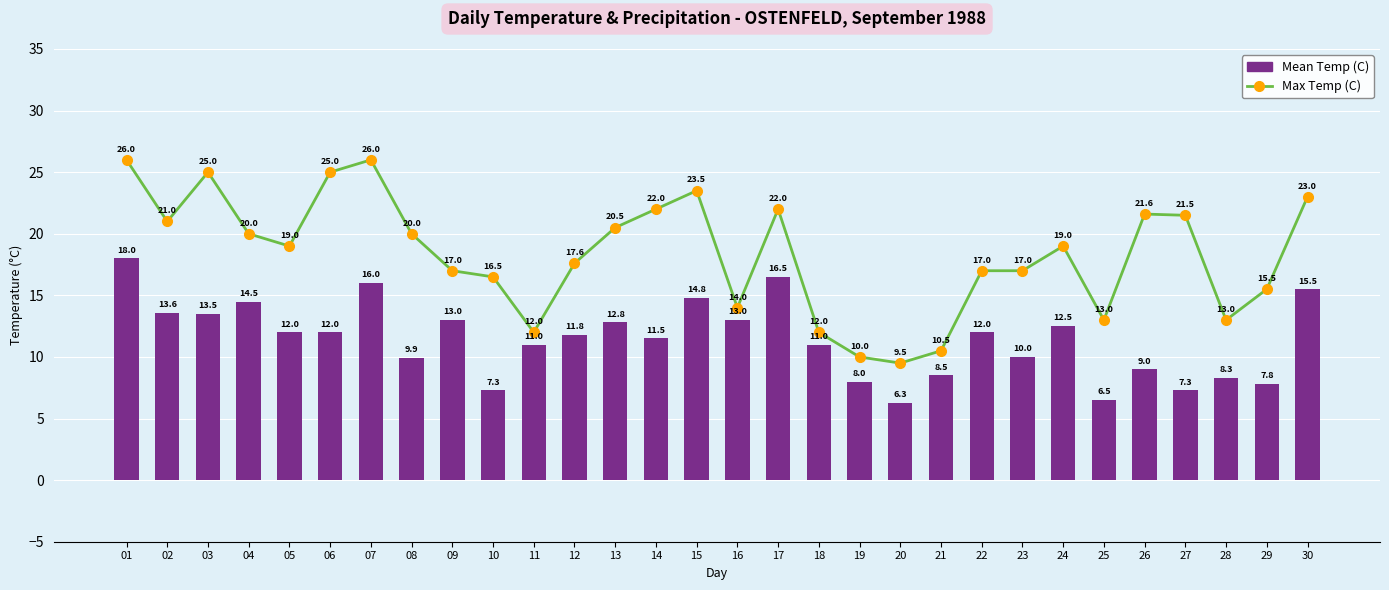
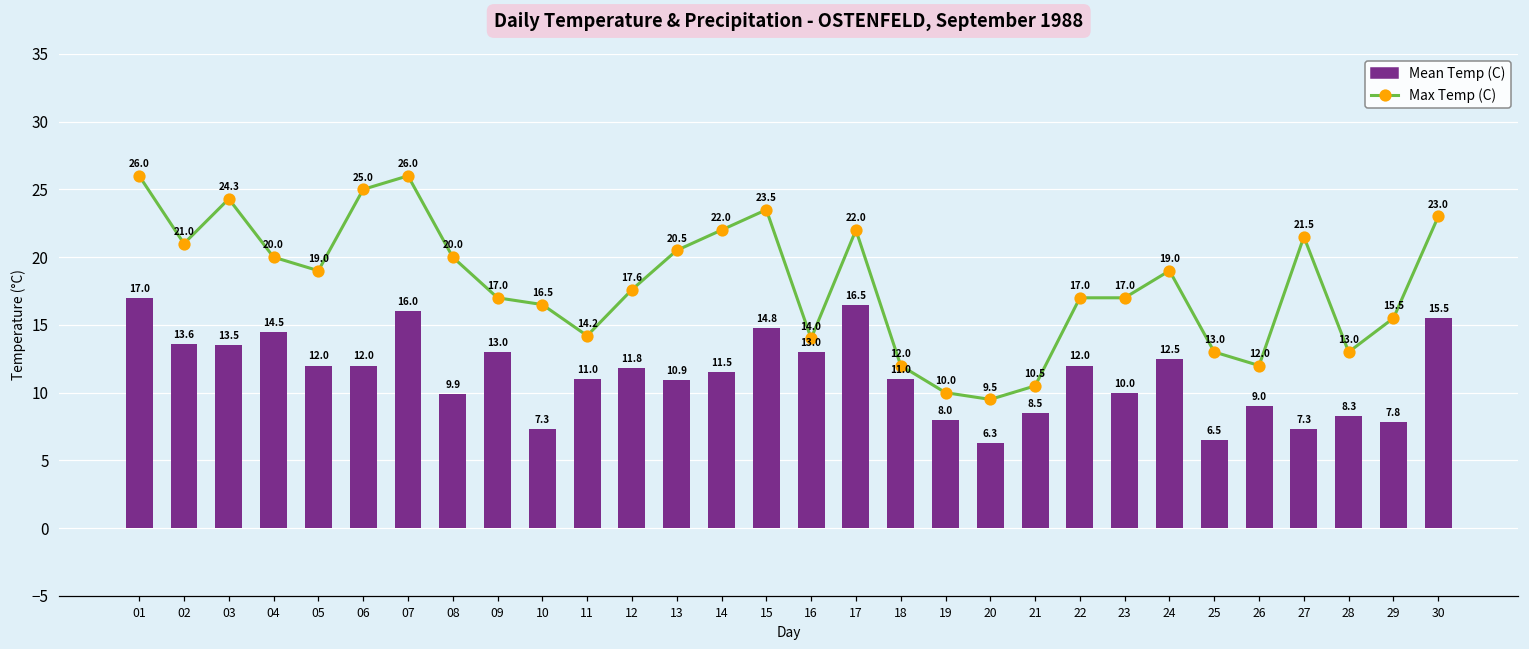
  {
    "Mean Temp (C)": {
-     "01": 18.0,
+     "01": 17.0,
      "02": 13.6,
      "03": 13.5,
      "04": 14.5,
      "05": 12.0,
      "06": 12.0,
      "07": 16.0,
      "08": 9.9,
      "09": 13.0,
      "10": 7.3,
      "12": 11.8,
-     "13": 12.8,
+     "13": 10.9,
      "14": 11.5,
      "15": 14.8,
      "17": 16.5,
      "19": 8.0,
      "20": 6.3,
      "21": 8.5,
      "22": 12.0,
      "23": 10.0,
      "24": 12.5,
      "25": 6.5,
      "26": 9.0,
      "27": 7.3,
      "28": 8.3,
      "29": 7.8,
      "30": 15.5
    },
    "Max Temp (C)": {
      "01": 26.0,
      "02": 21.0,
-     "03": 25.0,
+     "03": 24.3,
      "04": 20.0,
      "05": 19.0,
      "06": 25.0,
      "07": 26.0,
      "08": 20.0,
      "09": 17.0,
      "10": 16.5,
-     "11": 12.0,
+     "11": 14.2,
      "12": 17.6,
      "13": 20.5,
      "14": 22.0,
      "15": 23.5,
      "16": 14.0,
      "17": 22.0,
      "18": 12.0,
      "19": 10.0,
      "20": 9.5,
      "21": 10.5,
      "22": 17.0,
      "23": 17.0,
      "24": 19.0,
      "25": 13.0,
-     "26": 21.6,
+     "26": 12.0,
      "27": 21.5,
      "28": 13.0,
      "29": 15.5,
      "30": 23.0
    }
  }
